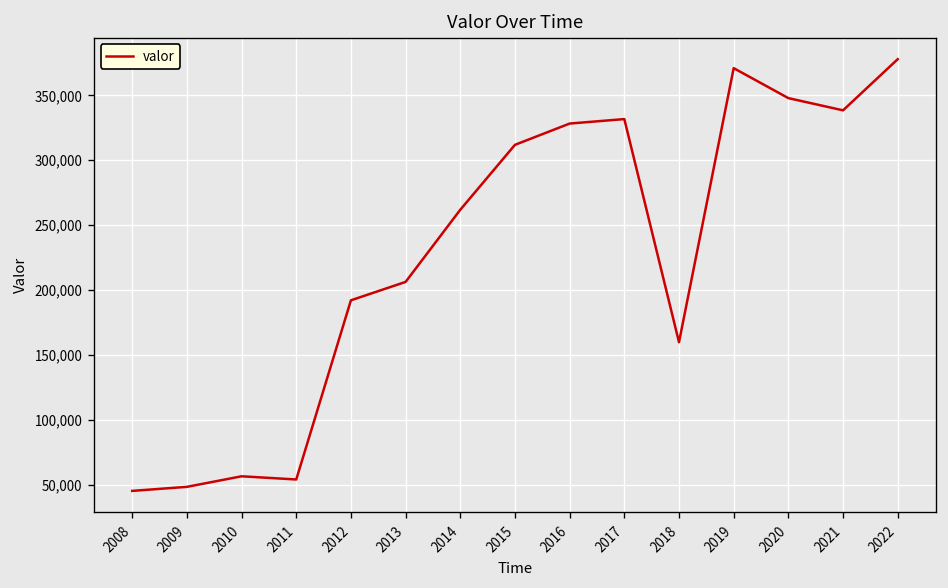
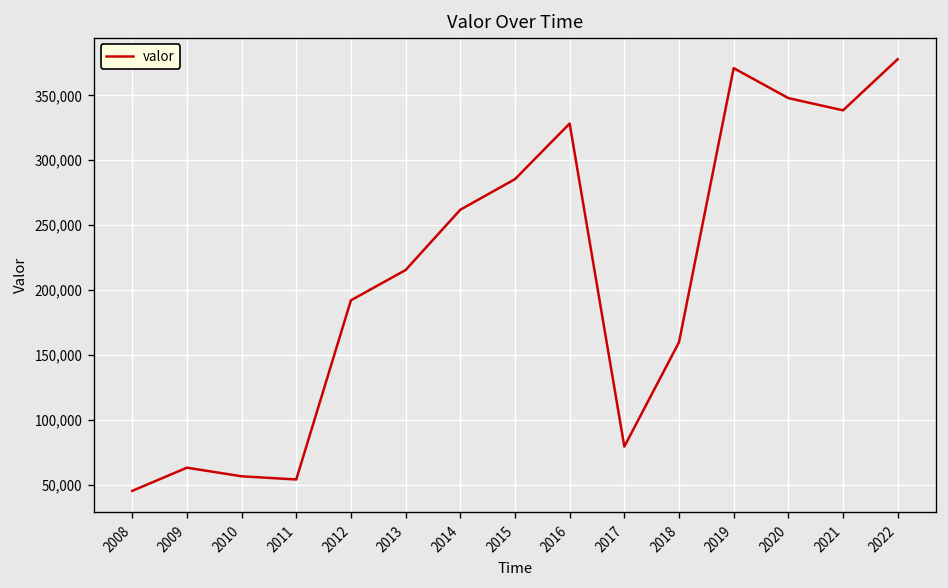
  {
    "2008": "45,000",
-   "2009": "48,000",
+   "2009": "63,000",
    "2010": "57,000",
    "2011": "54,000",
    "2012": "192,000",
-   "2013": "206,000",
+   "2013": "215,000",
    "2014": "262,000",
-   "2015": "312,000",
+   "2015": "285,000",
    "2016": "328,000",
-   "2017": "332,000",
+   "2017": "79,000",
    "2018": "160,000",
    "2019": "371,000",
    "2020": "348,000",
    "2021": "338,000",
    "2022": "378,000"
  }
